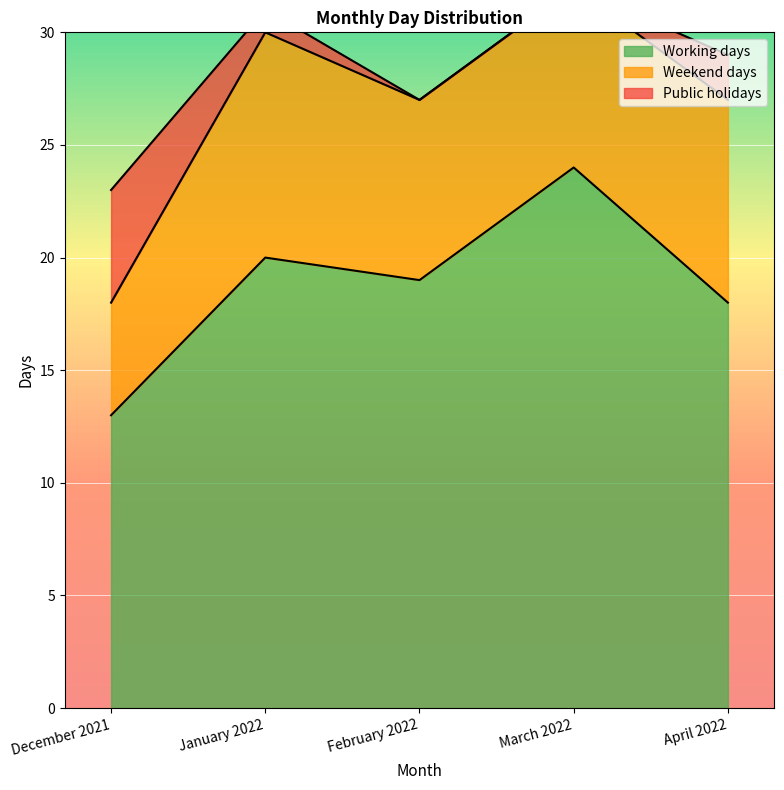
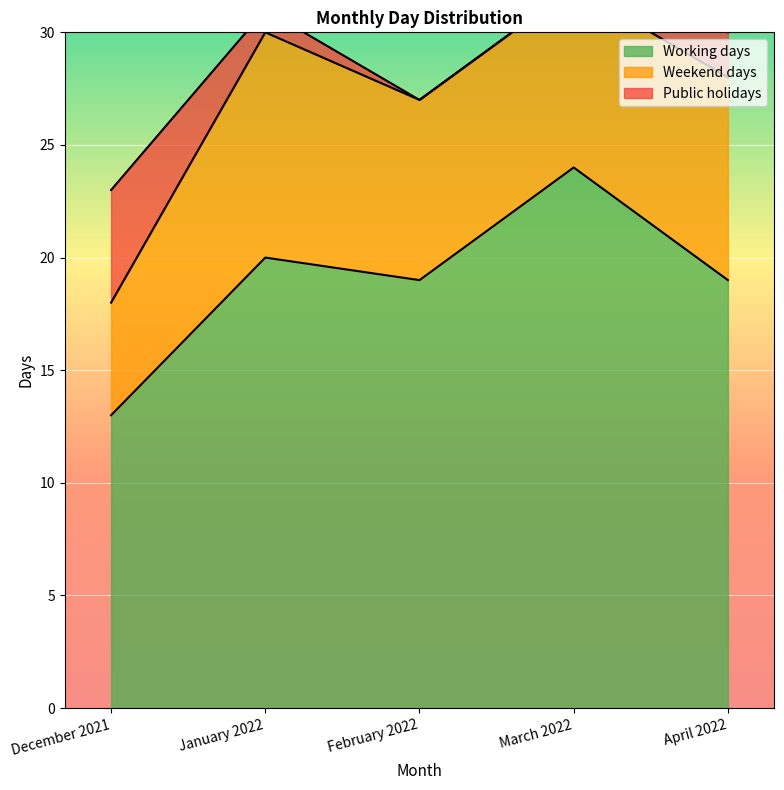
  {
    "Working days": {
      "December 2021": 13,
      "January 2022": 20,
      "February 2022": 19,
      "March 2022": 24,
-     "April 2022": 18
+     "April 2022": 19
    },
    "Weekend days": {
      "December 2021": 5,
      "January 2022": 10
    },
    "Public holidays": {
      "December 2021": 5
    }
  }
